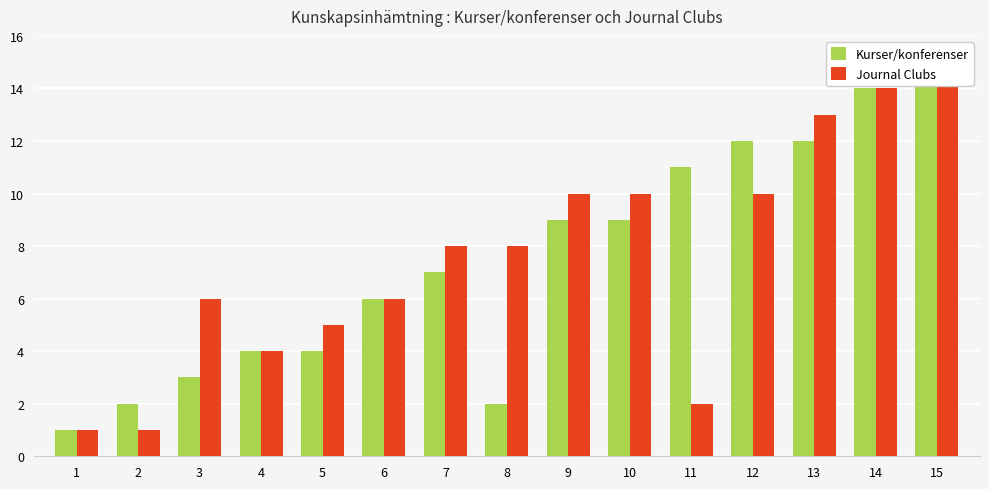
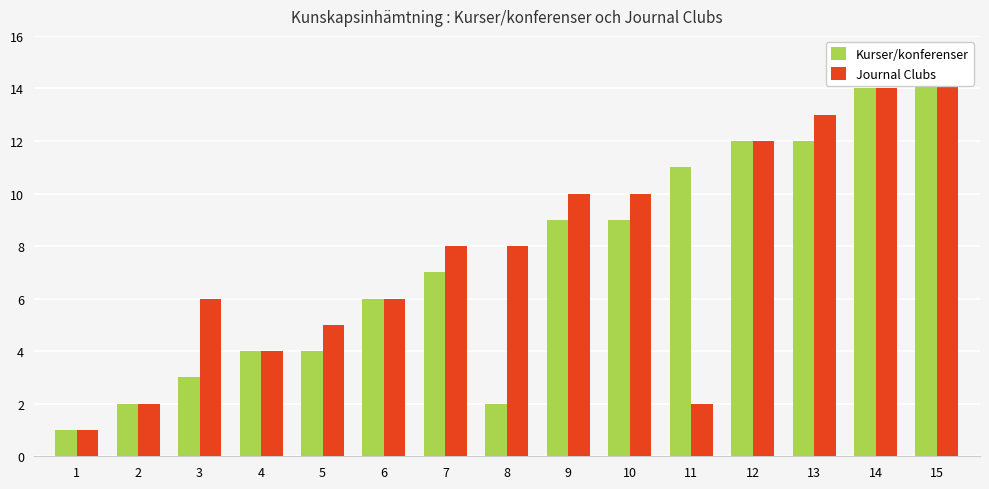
  {
    "Kurser/konferenser": {
      "1": 1,
      "2": 2,
      "3": 3,
      "4": 4,
      "5": 4,
      "6": 6,
      "7": 7,
      "8": 2,
      "9": 9,
      "10": 9,
      "11": 11,
      "12": 12,
      "13": 12,
      "14": 14
    },
    "Journal Clubs": {
      "1": 1,
-     "2": 1,
+     "2": 2,
      "3": 6,
      "4": 4,
      "5": 5,
      "6": 6,
      "7": 8,
      "8": 8,
      "9": 10,
      "10": 10,
      "11": 2,
-     "12": 10,
+     "12": 12,
      "13": 13,
      "14": 14
    }
  }
